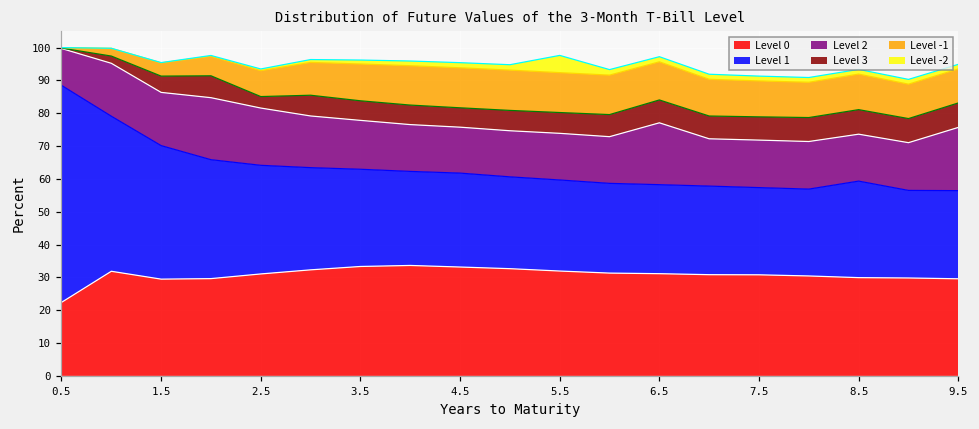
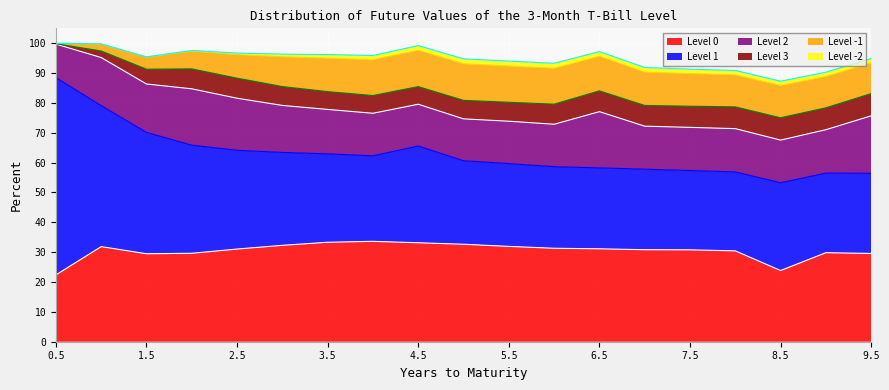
  {
    "Level 0": {
      "0.5": 22,
      "1.5": 29,
      "2.5": 31,
      "3.5": 33,
      "4.5": 33,
      "5.5": 32,
      "6.5": 31,
      "7.5": 31,
-     "8.5": 30,
+     "8.5": 24,
      "9.5": 30
    },
    "Level 1": {
      "0.5": 66,
      "1.5": 41,
      "2.5": 33,
      "3.5": 30,
-     "4.5": 29,
+     "4.5": 32,
      "5.5": 28,
      "6.5": 27,
      "7.5": 27,
      "8.5": 29,
      "9.5": 27
    },
    "Level 2": {
      "1.5": 16,
      "2.5": 17,
      "3.5": 15,
      "4.5": 14,
      "5.5": 14,
      "6.5": 19,
      "7.5": 14,
      "8.5": 14,
      "9.5": 19
    },
    "Level 3": {
      "1.5": 5,
-     "2.5": 3,
+     "2.5": 7,
      "3.5": 6,
      "4.5": 6,
      "5.5": 6,
      "6.5": 7,
      "7.5": 7,
      "8.5": 7,
      "9.5": 7
    },
    "Level -1": {
      "3.5": 11,
      "4.5": 12,
      "5.5": 12,
      "6.5": 12,
      "7.5": 11,
      "8.5": 11,
      "9.5": 10
    },
    "Level -2": {
      "3.5": 1,
      "4.5": 2,
-     "5.5": 5,
+     "5.5": 2,
      "6.5": 2,
      "7.5": 1,
      "9.5": 1
    }
  }
